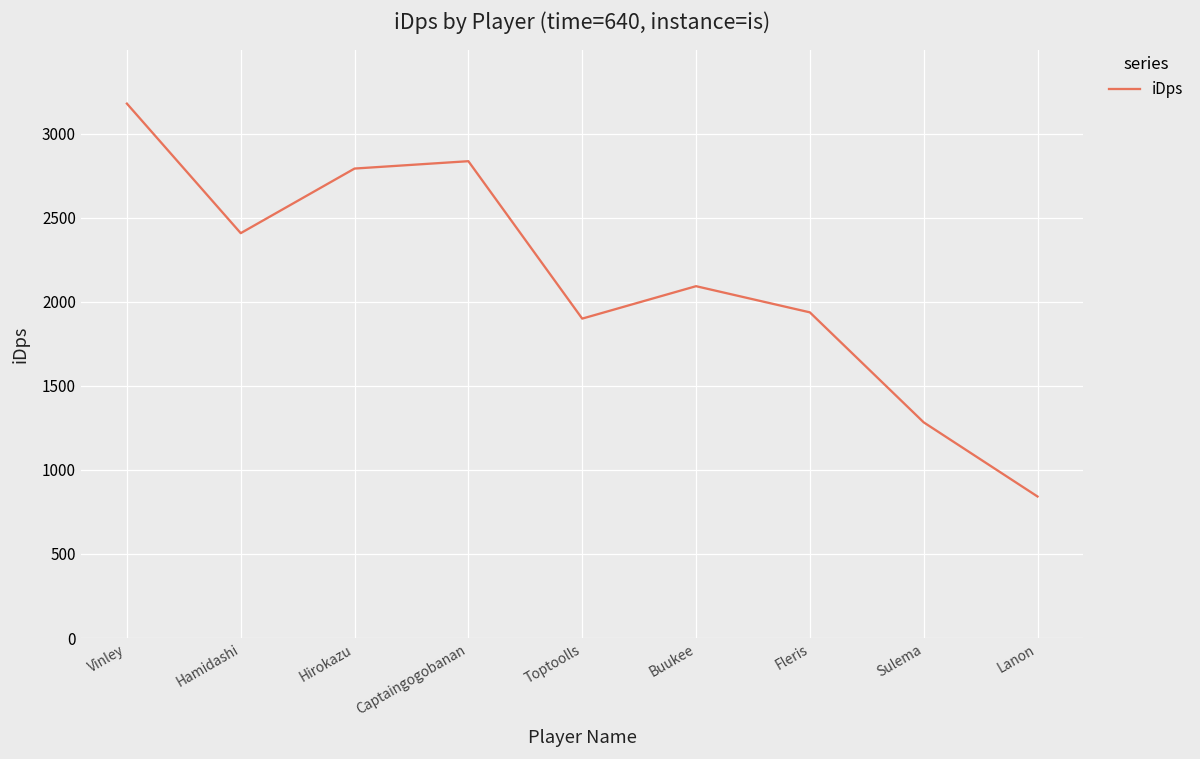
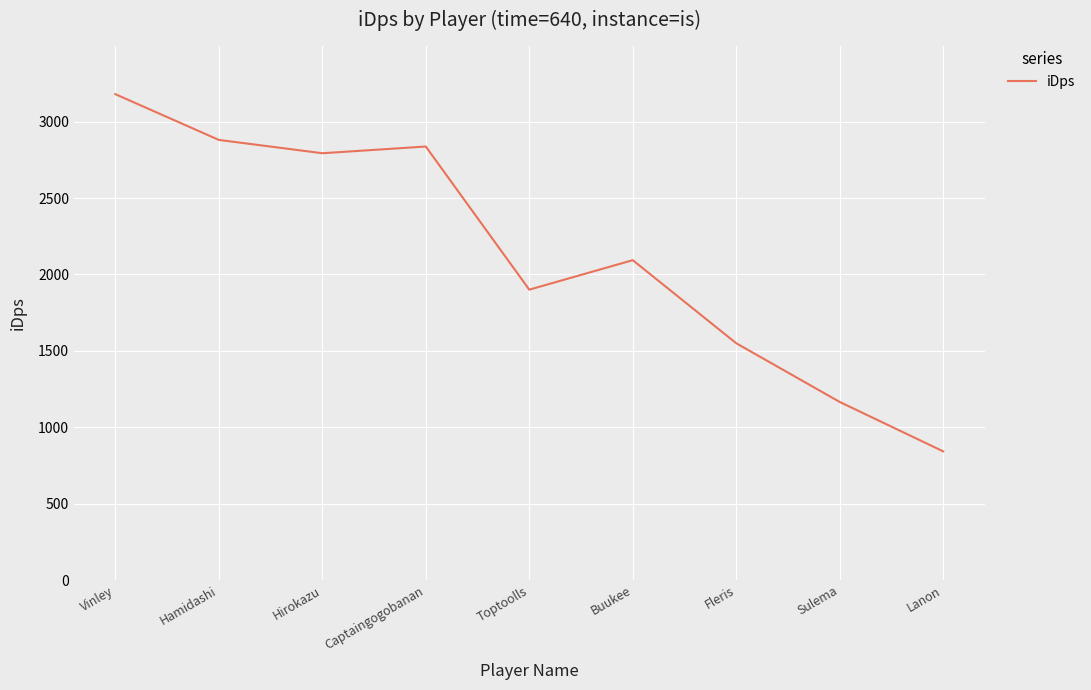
  {
    "Vinley": 3180,
-   "Hamidashi": 2410,
+   "Hamidashi": 2880,
    "Hirokazu": 2790,
    "Captaingogobanan": 2840,
    "Toptoolls": 1900,
    "Buukee": 2090,
-   "Fleris": 1940,
-   "Sulema": 1280,
+   "Fleris": 1550,
+   "Sulema": 1170,
    "Lanon": 840
  }
